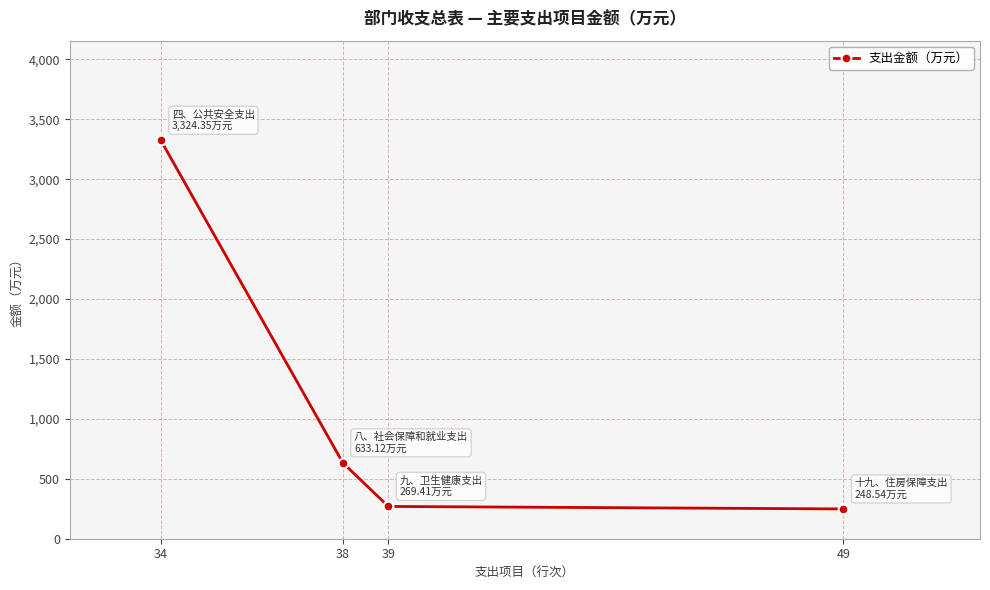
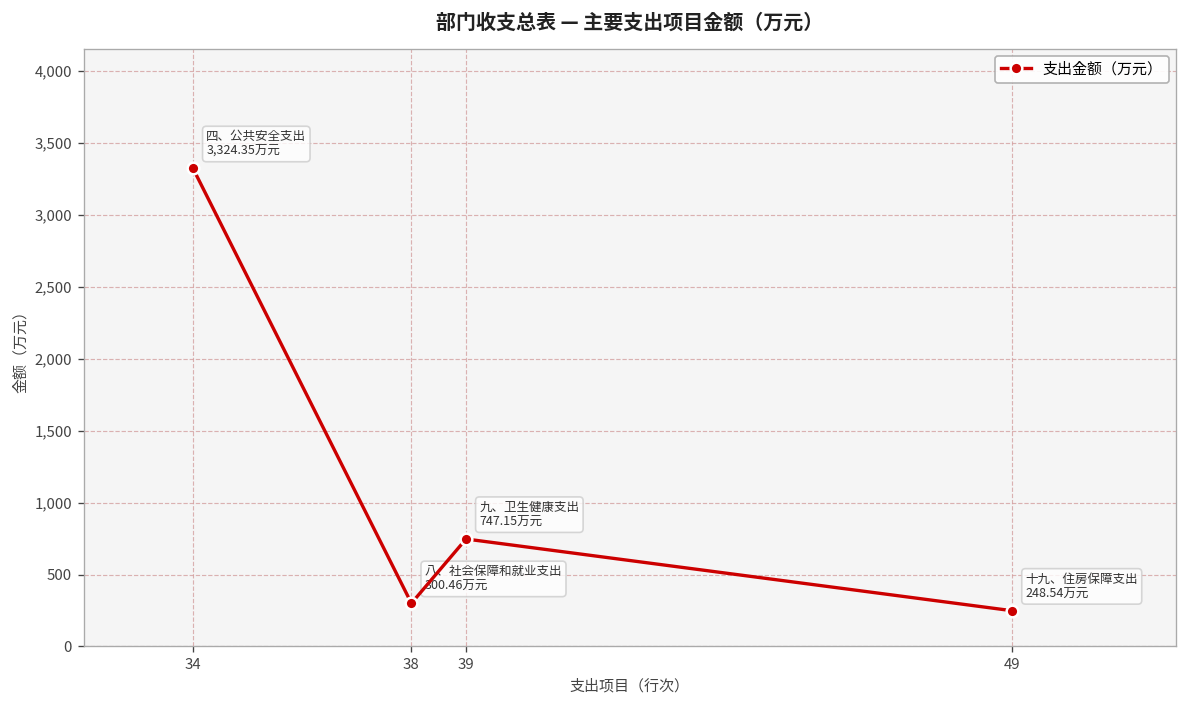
  {
-   "38": 633.12,
-   "39": 269.41
+   "38": 300.46,
+   "39": 747.15
  }
